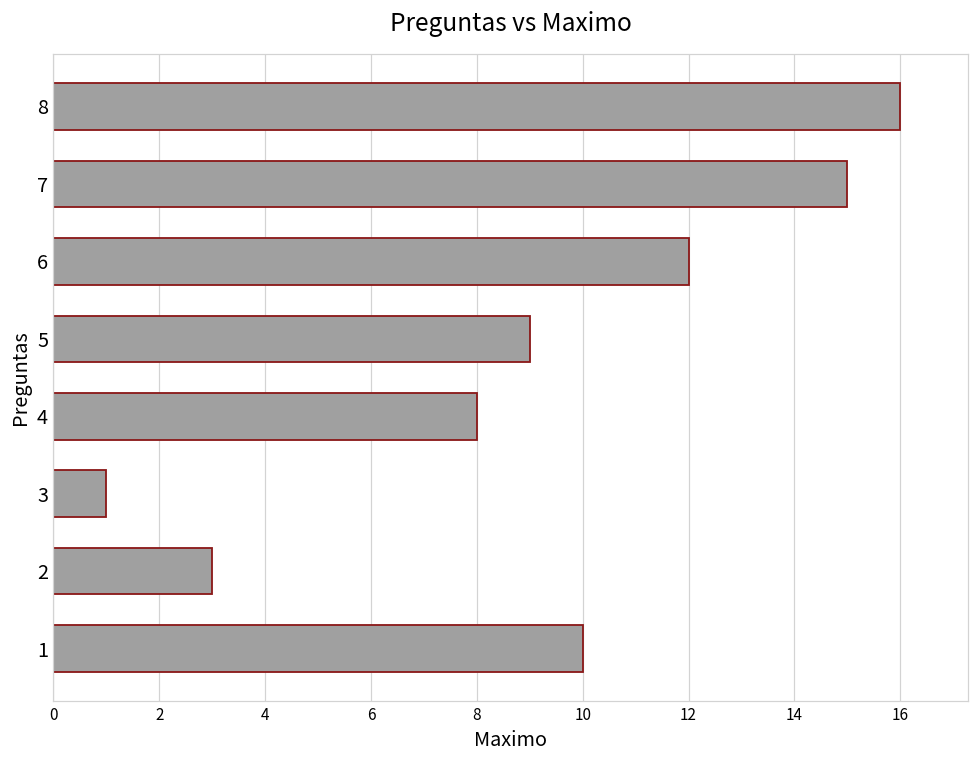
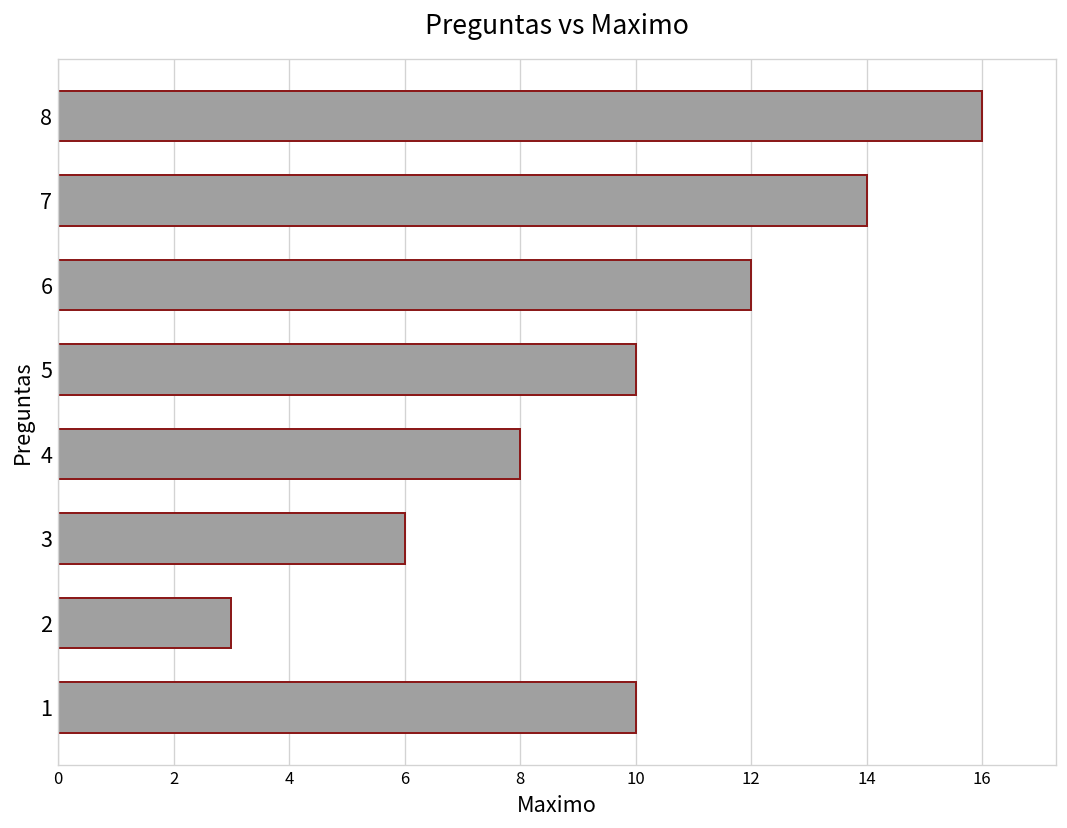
  {
    "8": 16,
-   "7": 15,
+   "7": 14,
    "6": 12,
-   "5": 9,
+   "5": 10,
    "4": 8,
-   "3": 1,
+   "3": 6,
    "2": 3,
    "1": 10
  }
